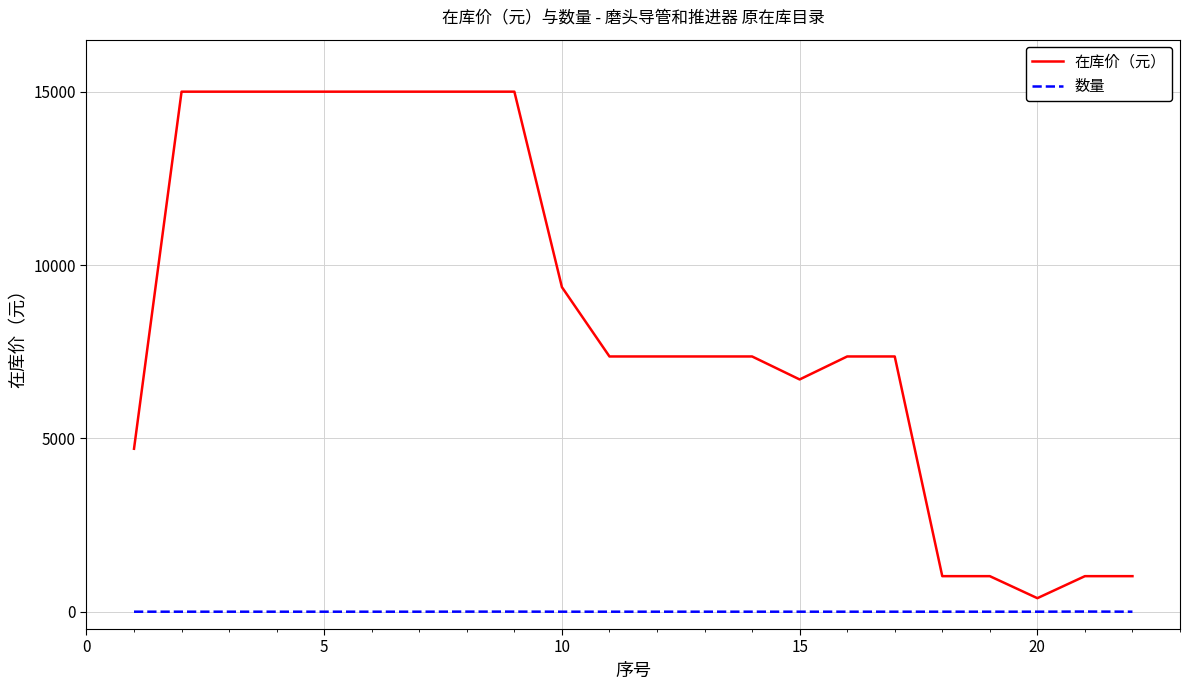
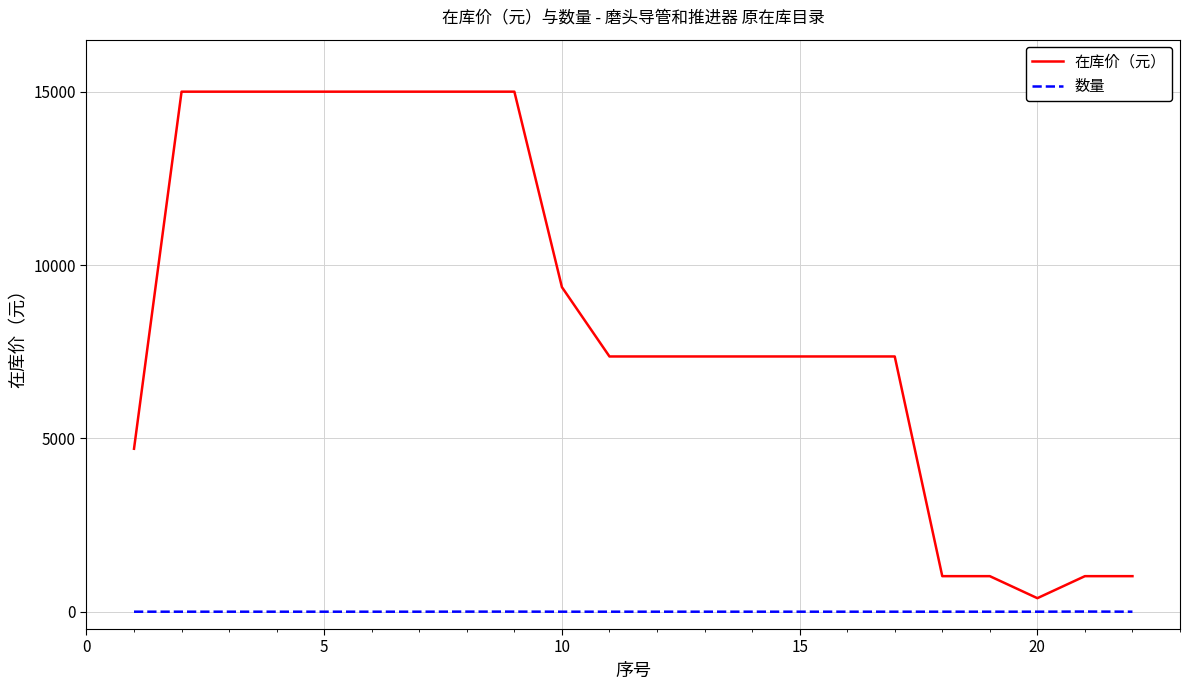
  {
    "在库价（元）": {
      "5": 15000,
      "10": 9400,
-     "15": 6700,
+     "15": 7400,
      "20": 400
    },
    "数量": {
      "5": 0,
      "10": 0,
      "15": 0,
      "20": 0
    }
  }
